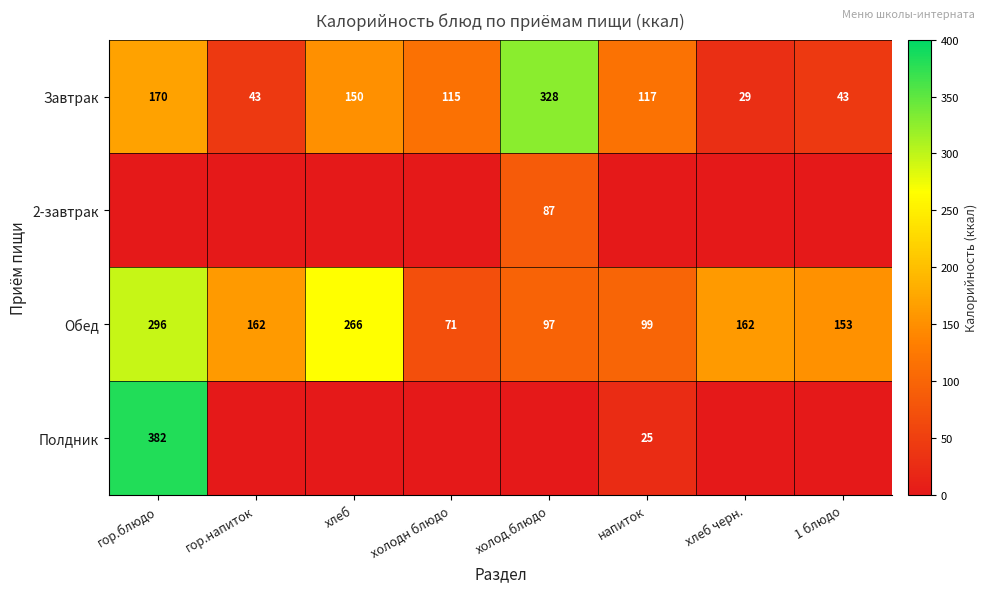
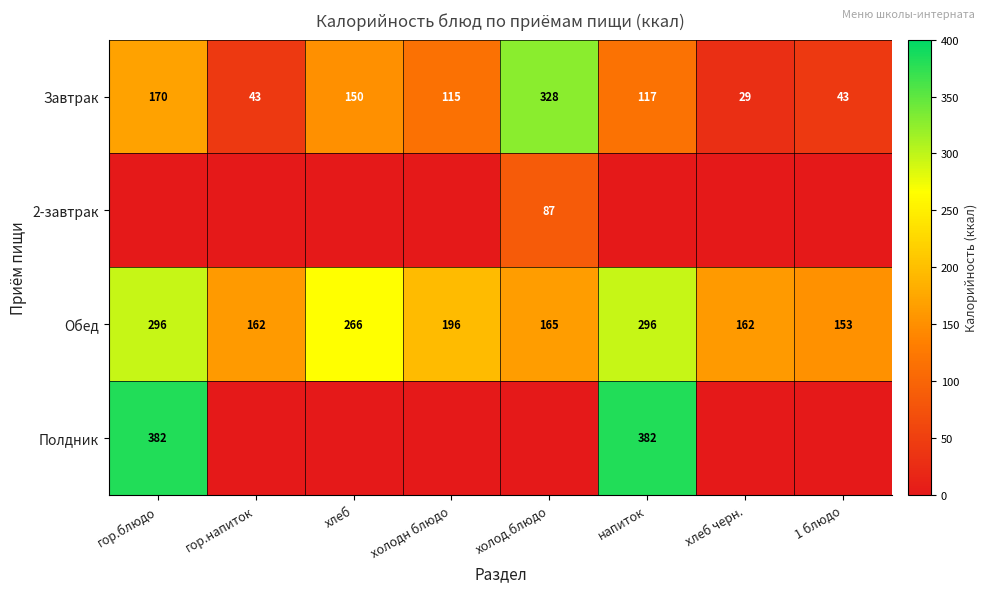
  {
    "Завтрак": {
      "гор.блюдо": 170,
      "гор.напиток": 43,
      "хлеб": 150,
      "холодн блюдо": 115,
      "холод.блюдо": 328,
      "напиток": 117,
      "хлеб черн.": 29,
      "1 блюдо": 43
    },
    "2-завтрак": {
      "холод.блюдо": 87
    },
    "Обед": {
      "гор.блюдо": 296,
      "гор.напиток": 162,
      "хлеб": 266,
-     "холодн блюдо": 71,
-     "холод.блюдо": 97,
-     "напиток": 99,
+     "холодн блюдо": 196,
+     "холод.блюдо": 165,
+     "напиток": 296,
      "хлеб черн.": 162,
      "1 блюдо": 153
    },
    "Полдник": {
      "гор.блюдо": 382,
-     "напиток": 25
+     "напиток": 382
    }
  }
